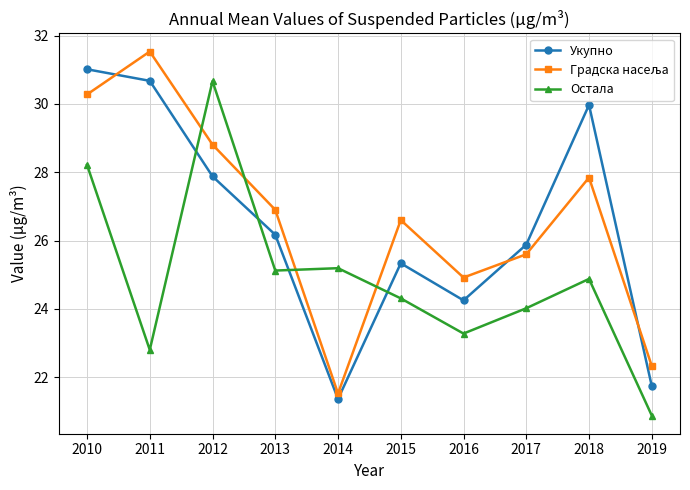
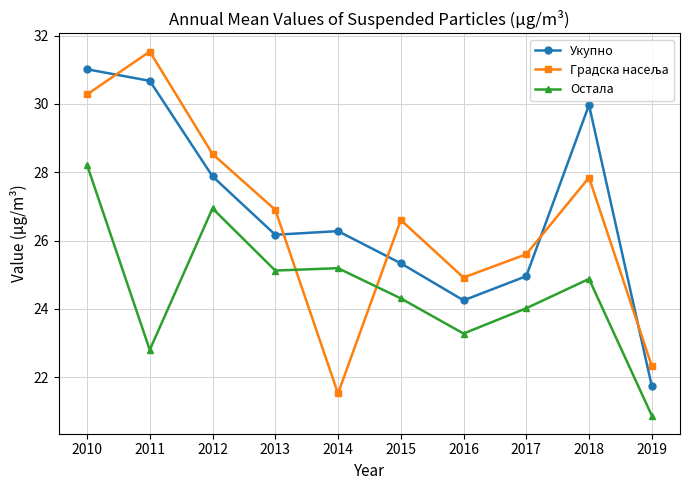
  {
    "Укупно": {
      "2010": 31.0,
      "2011": 30.7,
      "2012": 27.9,
      "2013": 26.2,
-     "2014": 21.4,
+     "2014": 26.3,
      "2015": 25.3,
      "2016": 24.2,
-     "2017": 25.9,
+     "2017": 25.0,
      "2018": 30.0,
      "2019": 21.7
    },
    "Градска насеља": {
      "2010": 30.3,
      "2011": 31.5,
-     "2012": 28.8,
+     "2012": 28.5,
      "2013": 26.9,
      "2014": 21.5,
      "2015": 26.6,
      "2016": 24.9,
      "2017": 25.6,
      "2018": 27.8,
      "2019": 22.3
    },
    "Остала": {
      "2010": 28.2,
      "2011": 22.8,
-     "2012": 30.7,
+     "2012": 26.9,
      "2013": 25.1,
      "2014": 25.2,
      "2015": 24.3,
      "2016": 23.3,
      "2017": 24.0,
      "2018": 24.9,
      "2019": 20.9
    }
  }
